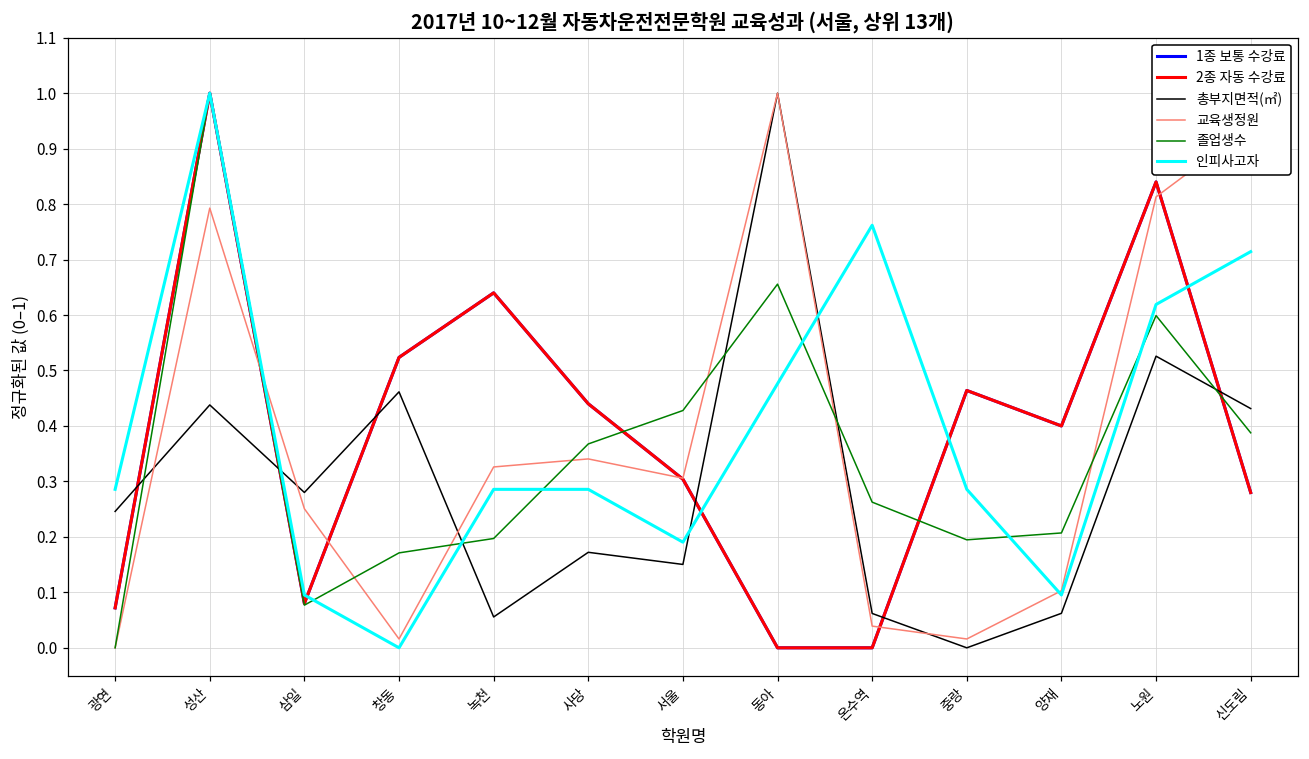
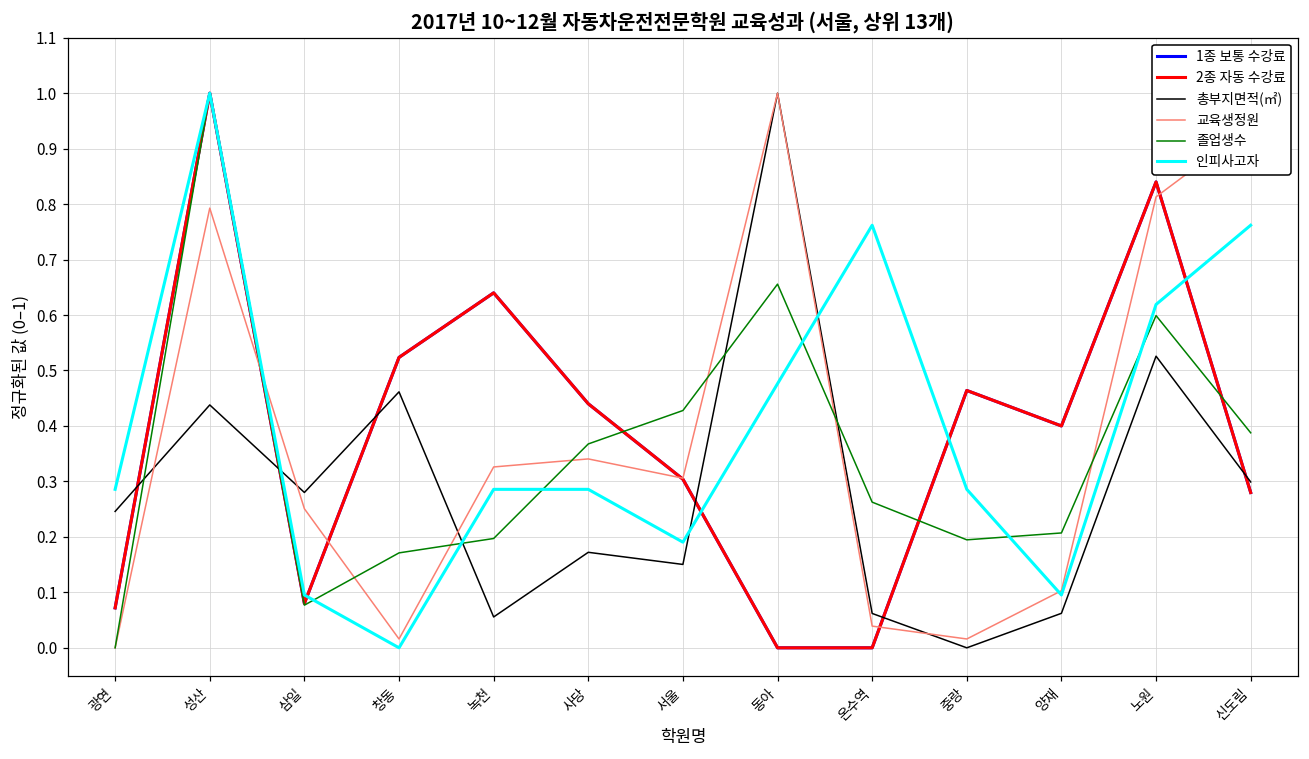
  {
    "2종 자동 수강료": {
      "광연": 0.07,
      "창동": 0.52,
      "녹천": 0.64,
      "사당": 0.44,
      "동아": 0.00,
      "온수역": 0.00,
      "중랑": 0.46,
      "양재": 0.40,
      "노원": 0.84,
      "신도림": 0.28
    },
    "총부지면적(㎡)": {
      "광연": 0.25,
      "성산": 0.44,
      "삼일": 0.28,
      "창동": 0.46,
      "녹천": 0.06,
      "사당": 0.17,
      "서울": 0.15,
      "온수역": 0.06,
      "중랑": 0.00,
      "양재": 0.06,
      "노원": 0.53,
-     "신도림": 0.43
+     "신도림": 0.30
    },
    "교육생정원": {
      "성산": 0.79,
      "삼일": 0.25,
      "창동": 0.02,
      "녹천": 0.33,
      "사당": 0.34,
      "온수역": 0.04,
      "중랑": 0.02,
      "양재": 0.10,
      "노원": 0.81
    },
    "졸업생수": {
      "창동": 0.17,
      "녹천": 0.20,
      "사당": 0.37,
      "서울": 0.43,
      "동아": 0.66,
      "온수역": 0.26,
      "중랑": 0.19,
      "양재": 0.21,
      "노원": 0.60,
      "신도림": 0.39
    },
    "인피사고자": {
      "광연": 0.29,
      "삼일": 0.10,
      "창동": 0.00,
      "녹천": 0.29,
      "사당": 0.29,
      "서울": 0.19,
      "동아": 0.48,
      "온수역": 0.76,
      "중랑": 0.29,
      "양재": 0.10,
      "노원": 0.62,
-     "신도림": 0.71
+     "신도림": 0.76
    }
  }
